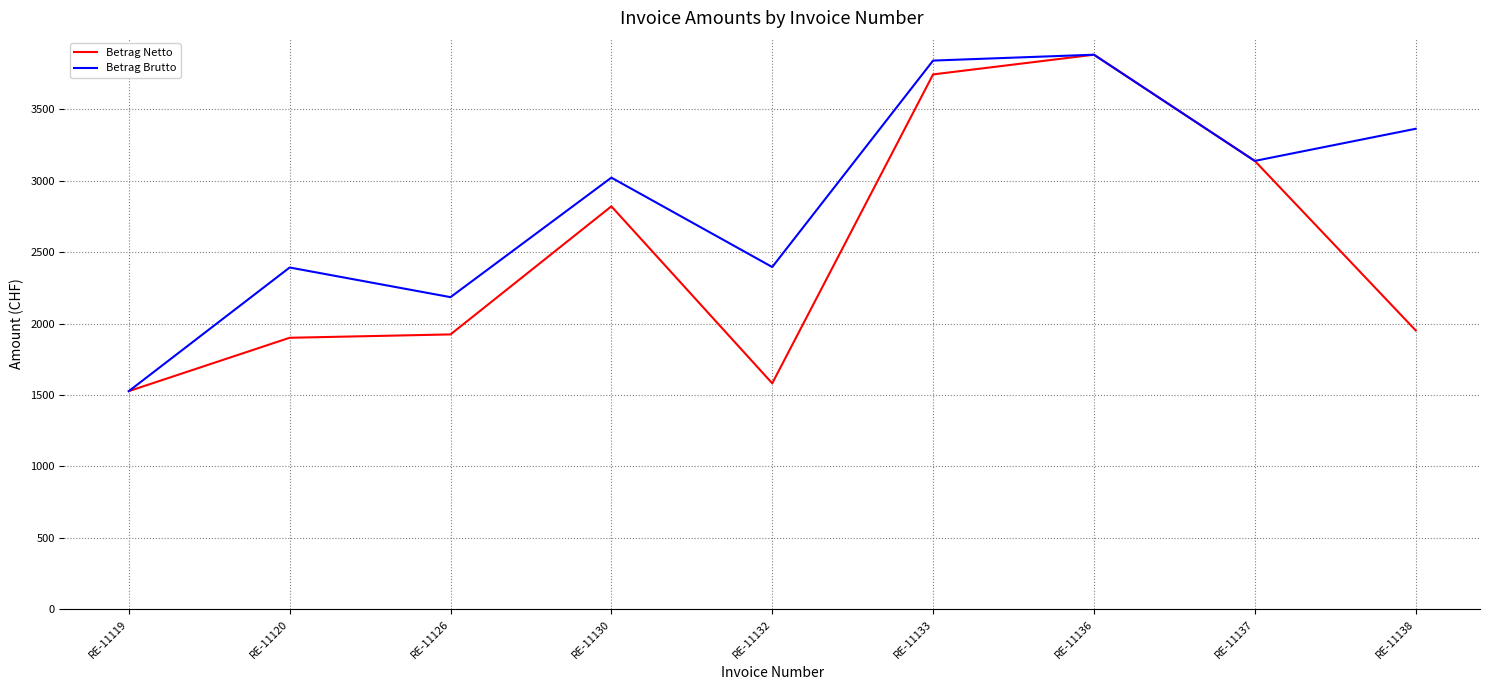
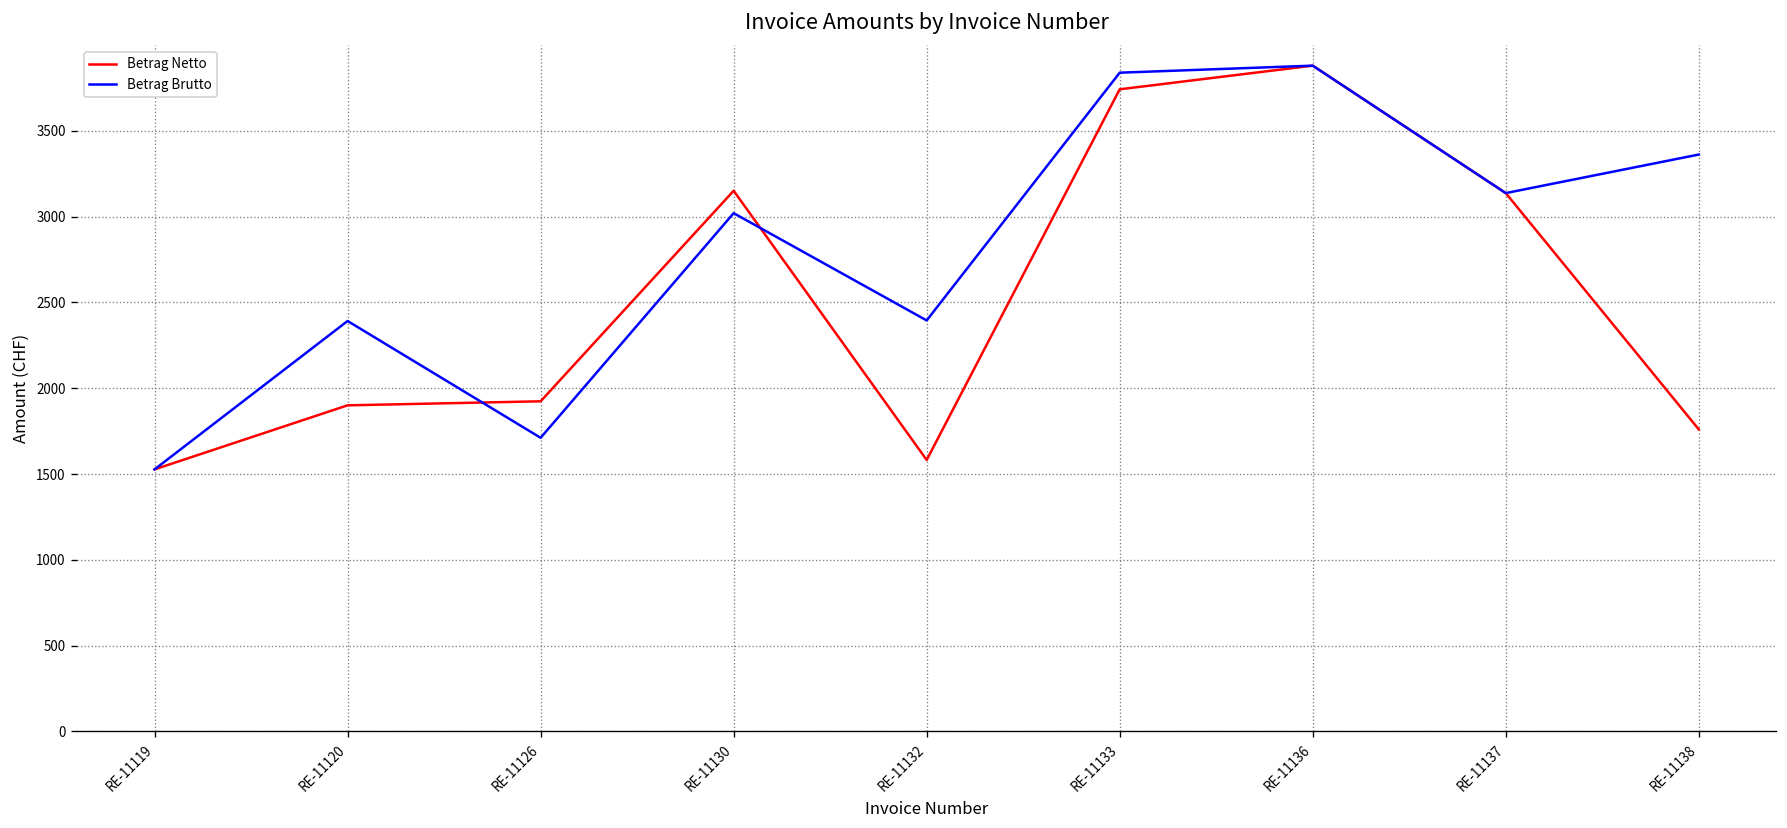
  {
    "Betrag Netto": {
      "RE-11120": 1900,
      "RE-11126": 1920,
-     "RE-11130": 2820,
+     "RE-11130": 3150,
      "RE-11132": 1580,
      "RE-11133": 3740,
-     "RE-11138": 1950
+     "RE-11138": 1760
    },
    "Betrag Brutto": {
      "RE-11120": 2390,
-     "RE-11126": 2180,
+     "RE-11126": 1710,
      "RE-11130": 3020,
      "RE-11132": 2400,
      "RE-11133": 3840,
      "RE-11138": 3360
    }
  }
